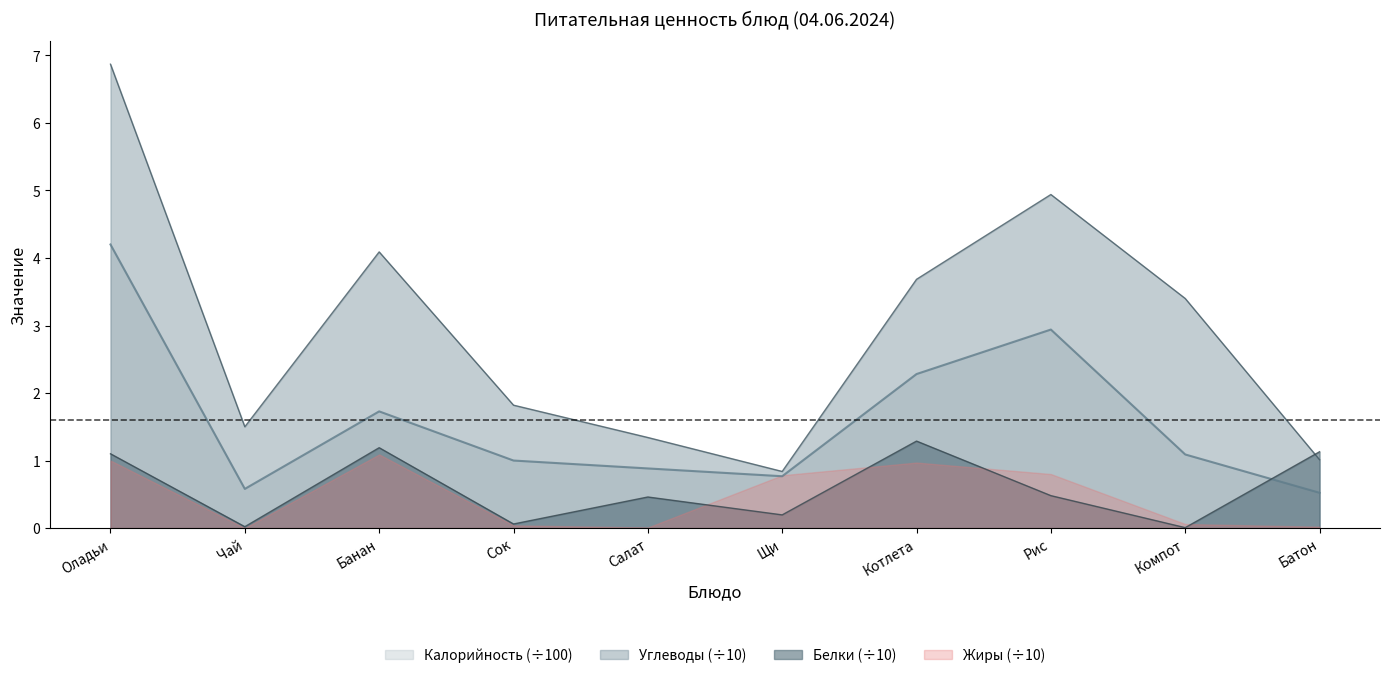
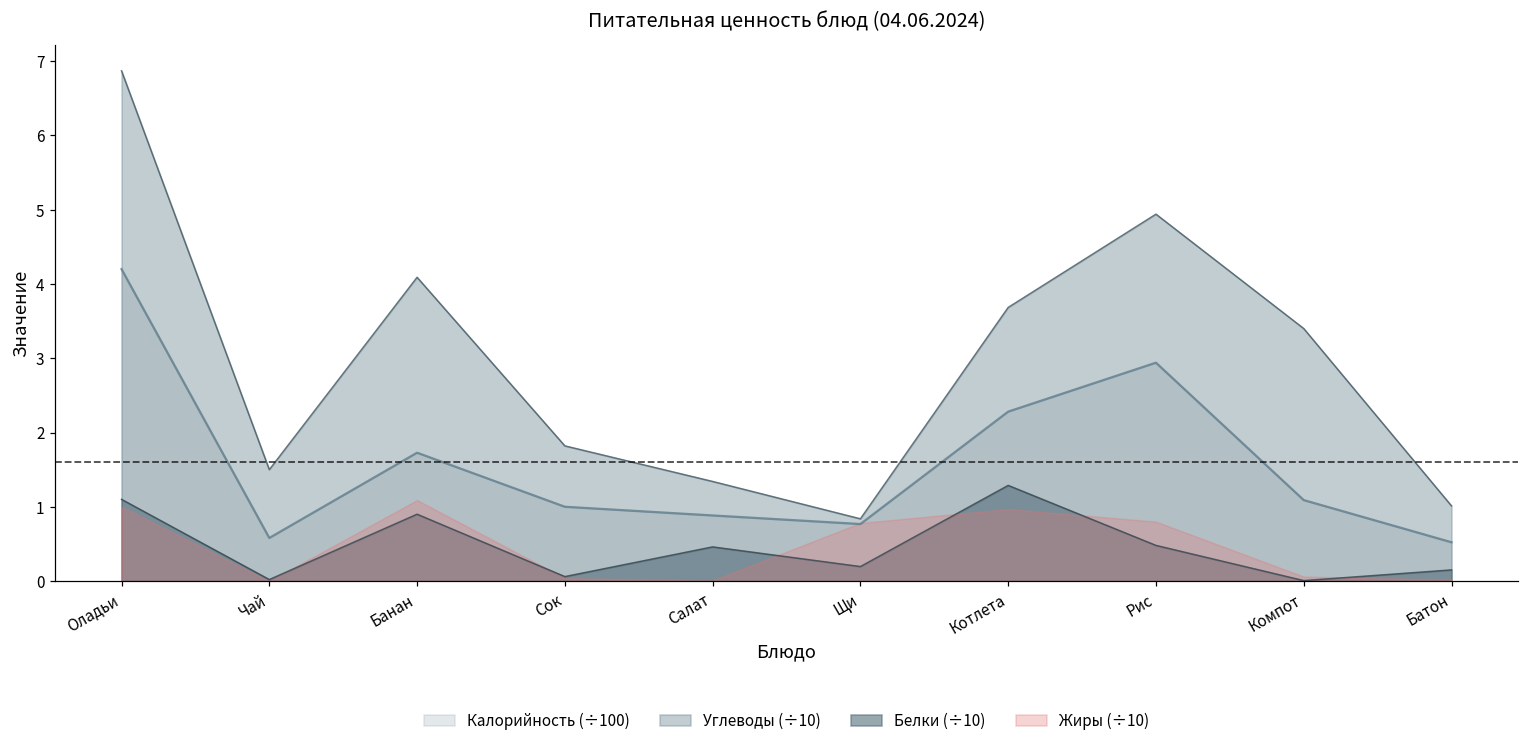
  {
    "Углеводы (÷10)": {
      "Оладьи": 6.9,
      "Чай": 1.5,
      "Банан": 4.1,
      "Сок": 1.8,
      "Салат": 1.3,
      "Щи": 0.8,
      "Котлета": 3.7,
      "Рис": 4.9,
      "Компот": 3.4,
      "Батон": 1.0
    },
    "Белки (÷10)": {
      "Оладьи": 1.1,
-     "Банан": 1.2,
+     "Банан": 0.9,
      "Салат": 0.5,
      "Щи": 0.2,
      "Котлета": 1.3,
      "Рис": 0.5,
      "Компот": 0.0,
-     "Батон": 1.1
+     "Батон": 0.2
    }
  }
